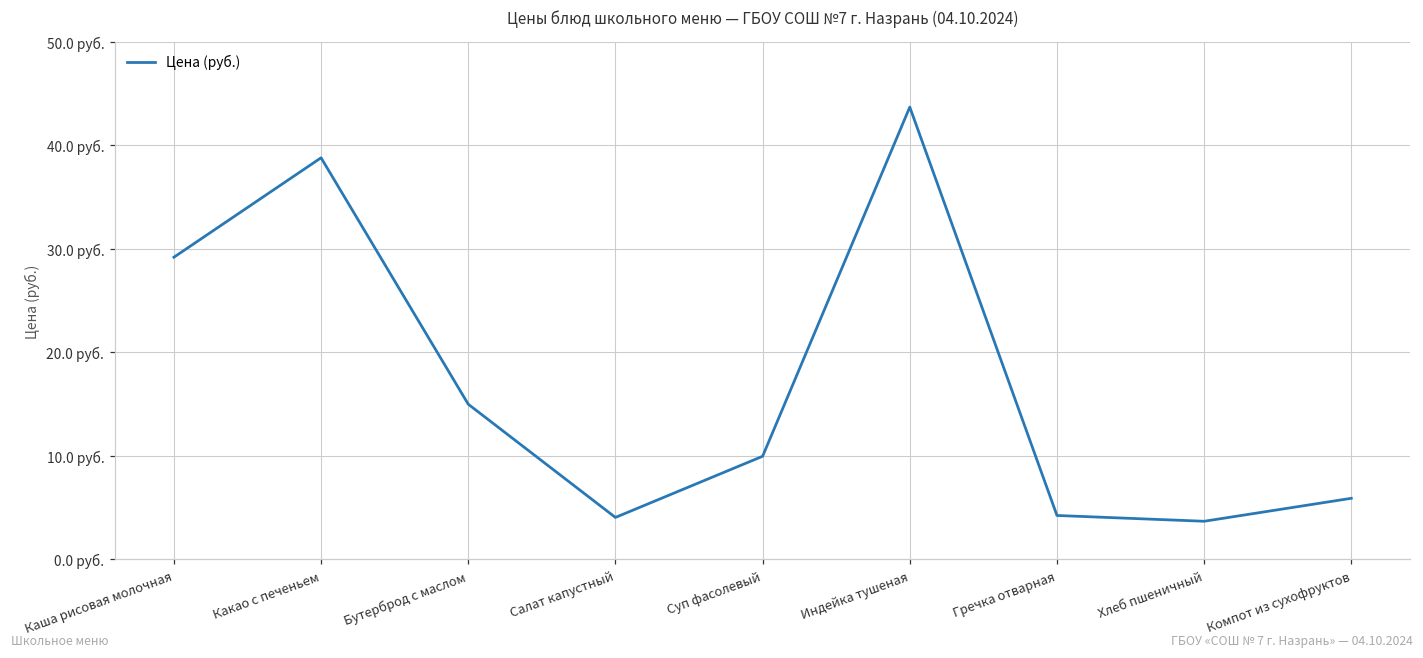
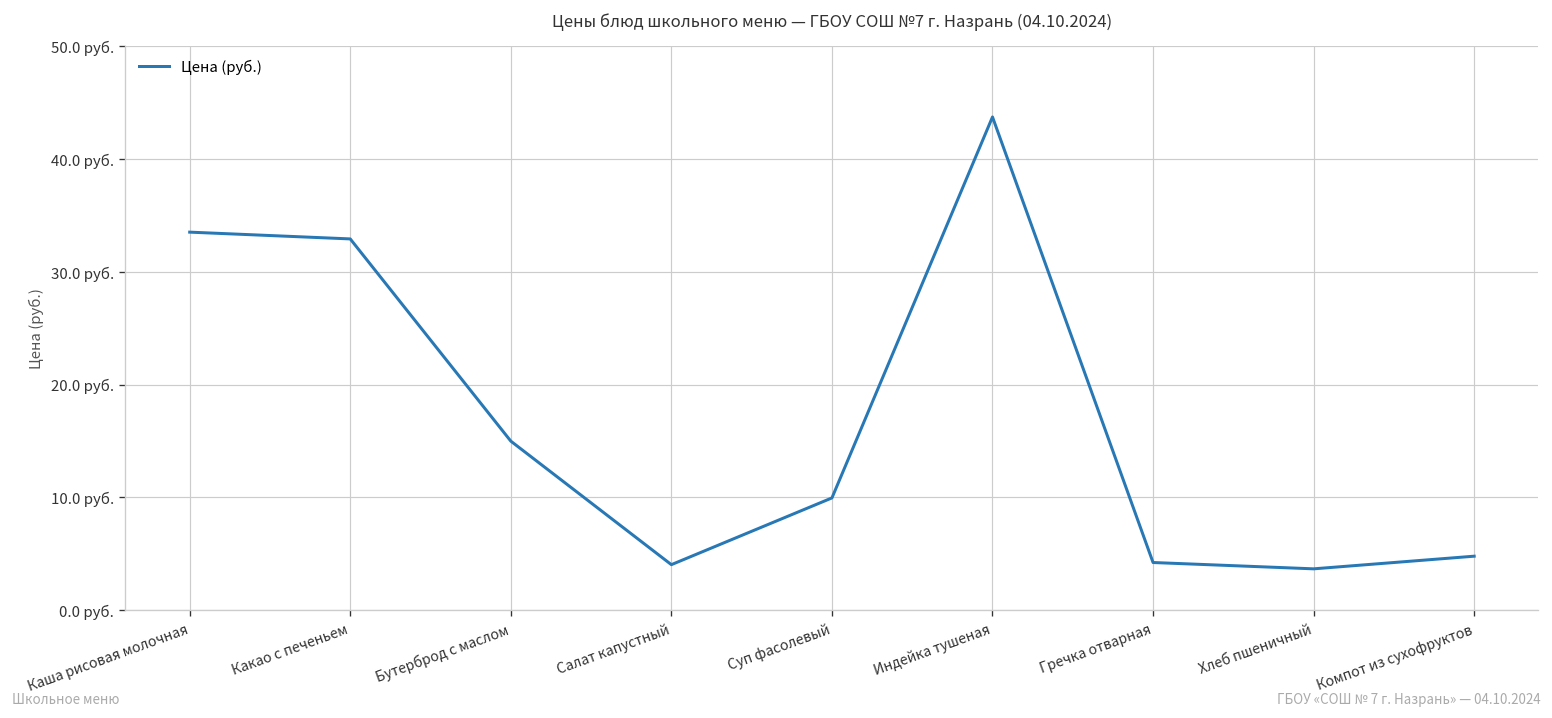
  {
-   "Каша рисовая молочная": "29 руб.",
-   "Какао с печеньем": "39 руб.",
+   "Каша рисовая молочная": "34 руб.",
+   "Какао с печеньем": "33 руб.",
    "Бутерброд с маслом": "15 руб.",
    "Салат капустный": "4 руб.",
    "Суп фасолевый": "10 руб.",
    "Индейка тушеная": "44 руб.",
    "Гречка отварная": "4 руб.",
    "Хлеб пшеничный": "4 руб.",
-   "Компот из сухофруктов": "6 руб."
+   "Компот из сухофруктов": "5 руб."
  }
